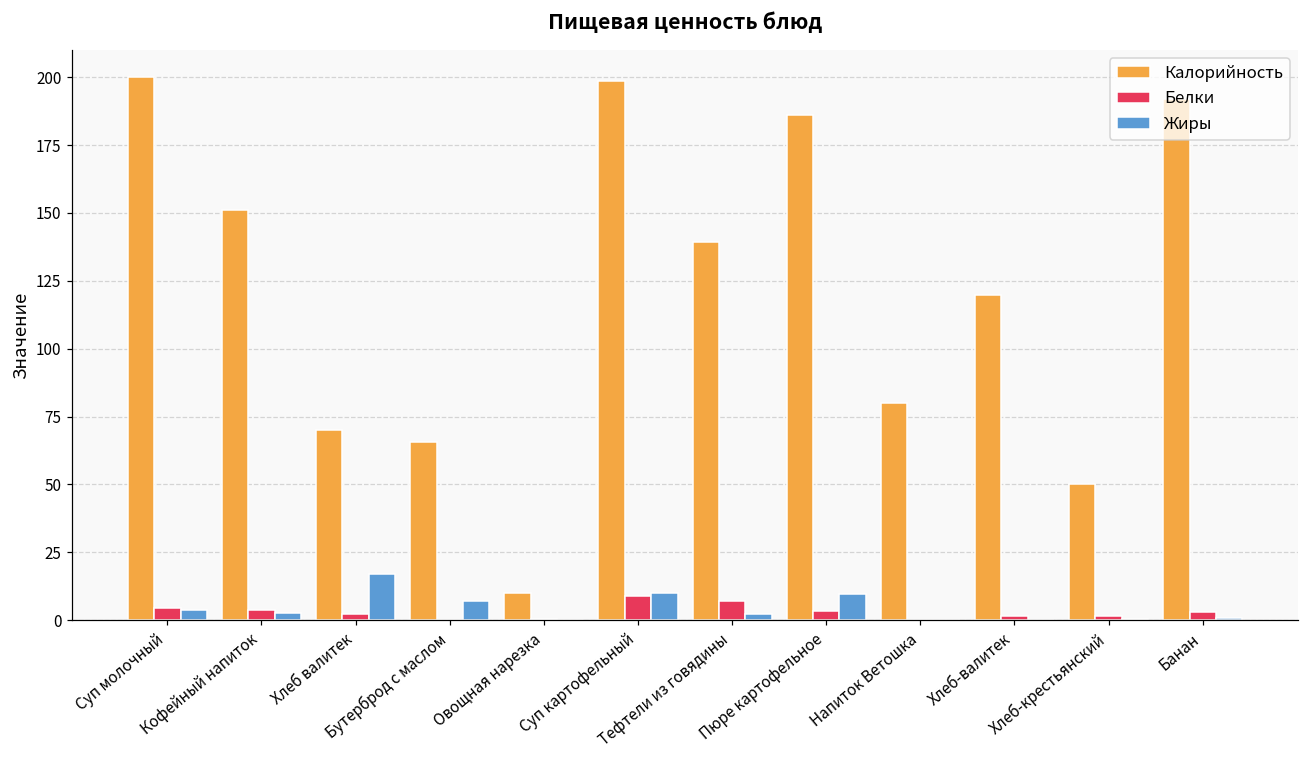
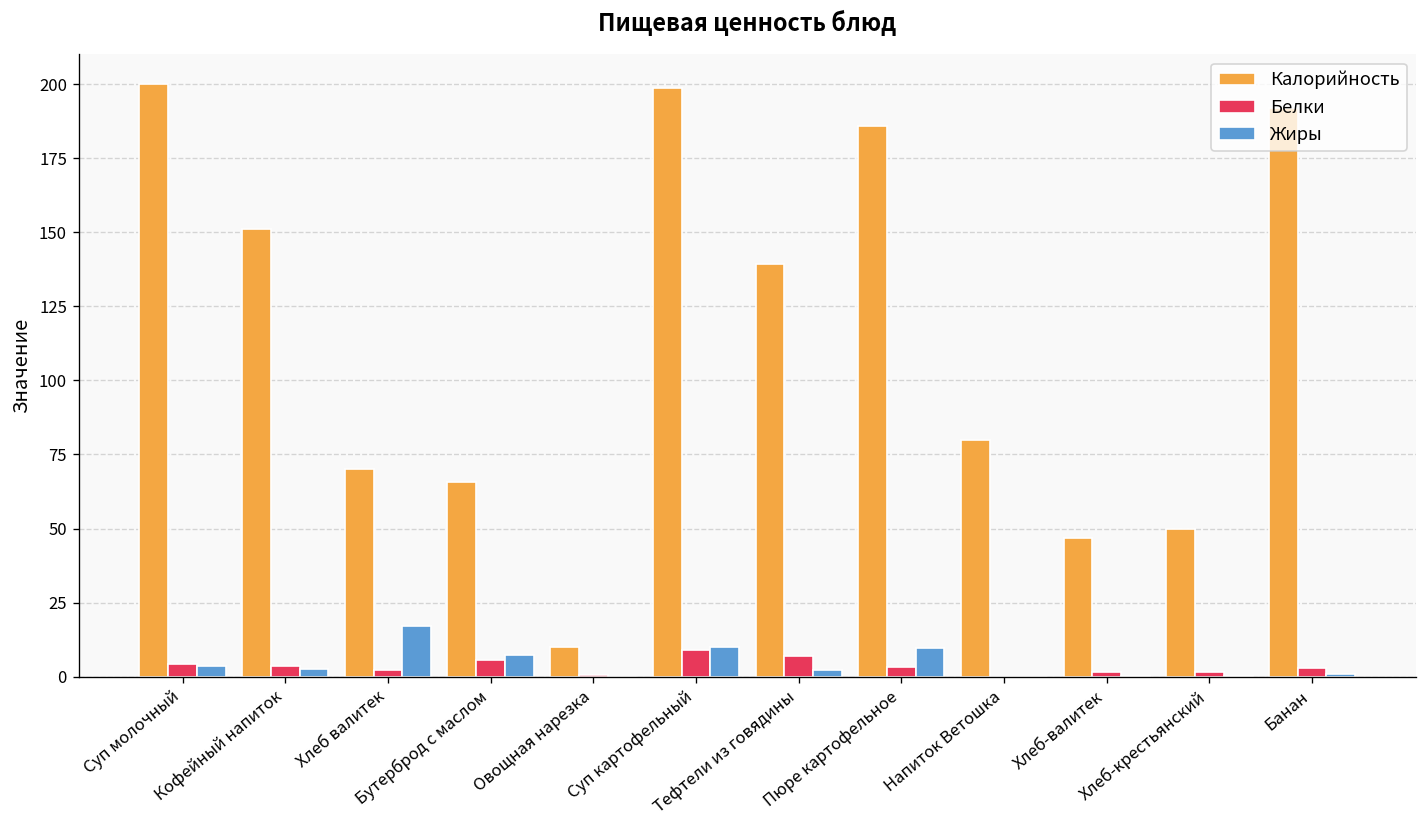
  {
    "Калорийность": {
      "Суп молочный": 200,
      "Кофейный напиток": 151,
      "Хлеб валитек": 70,
      "Бутерброд с маслом": 66,
      "Овощная нарезка": 10,
      "Суп картофельный": 199,
      "Тефтели из говядины": 139,
      "Пюре картофельное": 186,
      "Напиток Ветошка": 80,
-     "Хлеб-валитек": 120,
+     "Хлеб-валитек": 47,
      "Хлеб-крестьянский": 50
    },
    "Белки": {
      "Суп молочный": 4,
      "Кофейный напиток": 4,
      "Хлеб валитек": 2,
-     "Бутерброд с маслом": 0,
+     "Бутерброд с маслом": 6,
      "Суп картофельный": 9,
      "Тефтели из говядины": 7,
      "Пюре картофельное": 3,
      "Напиток Ветошка": 0,
      "Хлеб-валитек": 2,
      "Хлеб-крестьянский": 2,
      "Банан": 3
    },
    "Жиры": {
      "Суп молочный": 4,
      "Кофейный напиток": 3,
      "Хлеб валитек": 17,
      "Бутерброд с маслом": 7,
      "Суп картофельный": 10,
      "Тефтели из говядины": 2,
      "Пюре картофельное": 10,
      "Напиток Ветошка": 0
    }
  }
